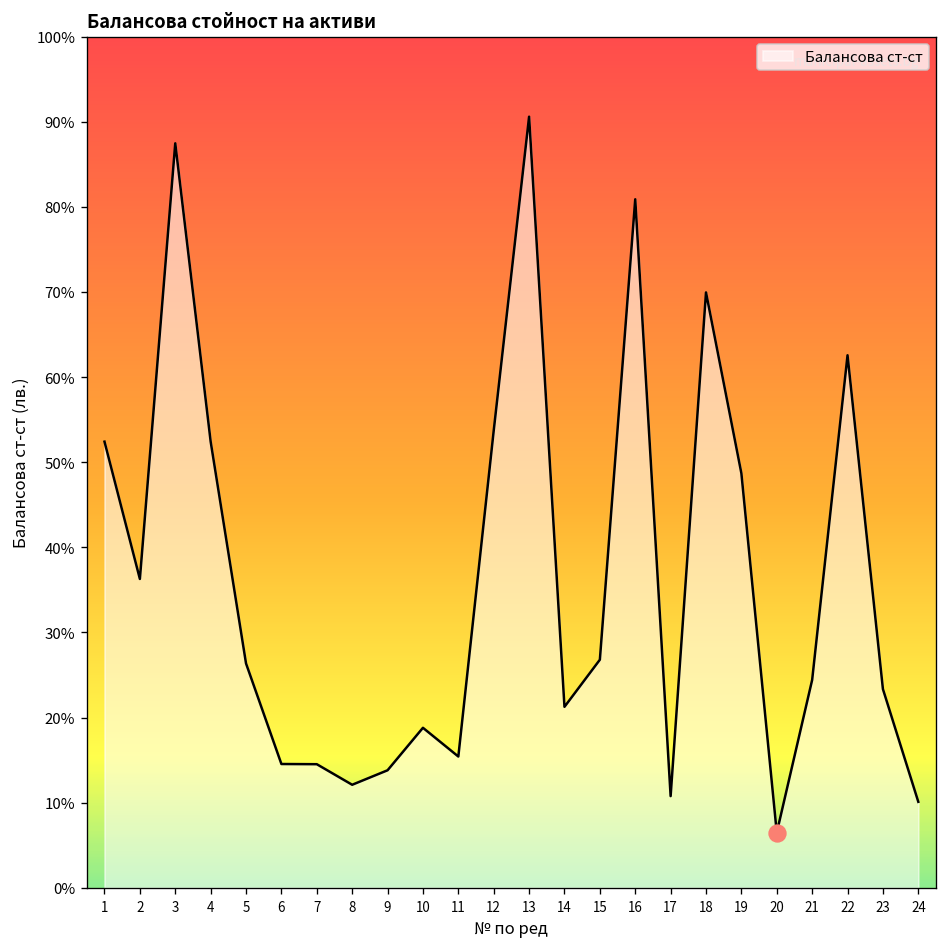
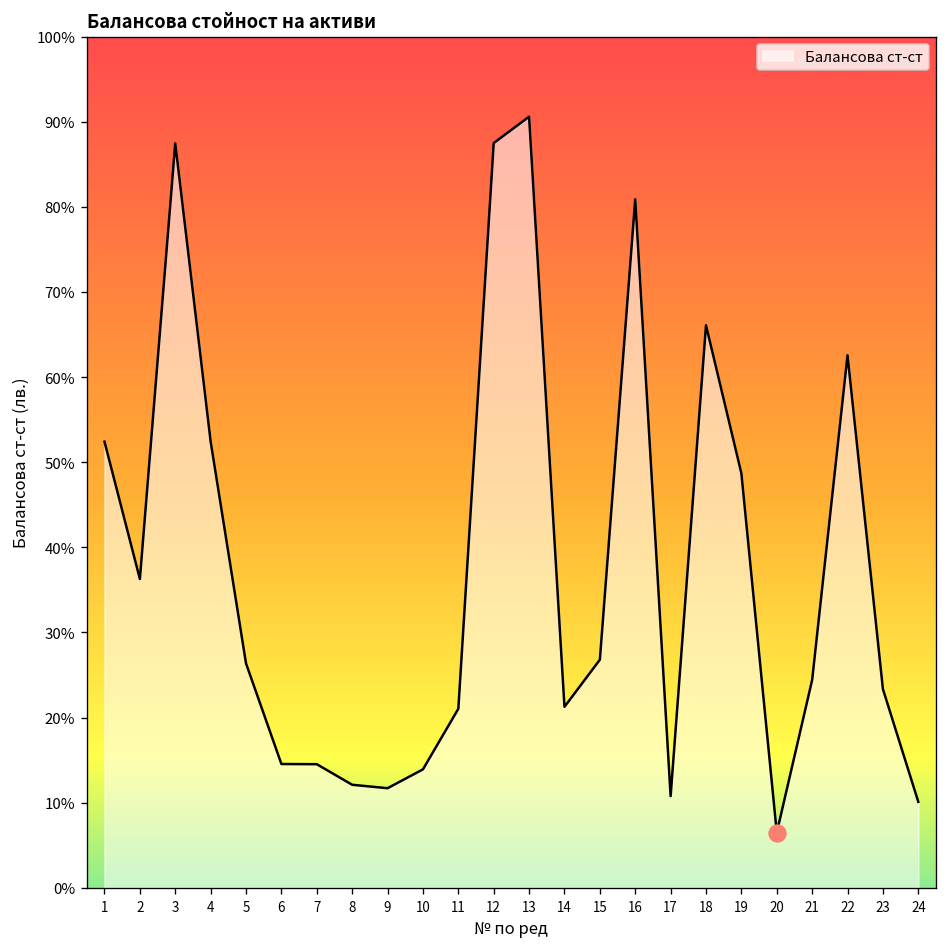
  {
    "Балансова ст-ст": {
      "1": "52%",
      "2": "36%",
      "3": "87%",
      "4": "52%",
      "5": "26%",
      "6": "15%",
      "7": "15%",
      "8": "12%",
-     "9": "14%",
-     "10": "19%",
-     "11": "15%",
-     "12": "54%",
+     "9": "12%",
+     "10": "14%",
+     "11": "21%",
+     "12": "87%",
      "13": "91%",
      "14": "21%",
      "15": "27%",
      "16": "81%",
      "17": "11%",
-     "18": "70%",
+     "18": "66%",
      "19": "49%",
      "21": "24%",
      "22": "63%",
      "23": "23%",
      "24": "10%"
    }
  }
